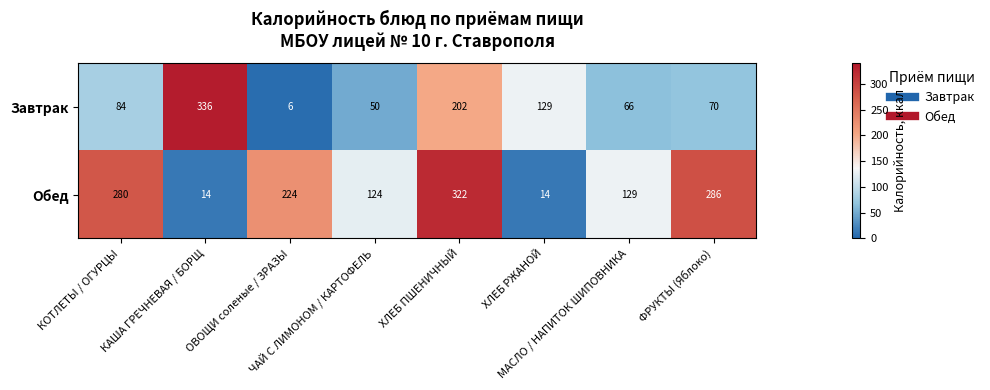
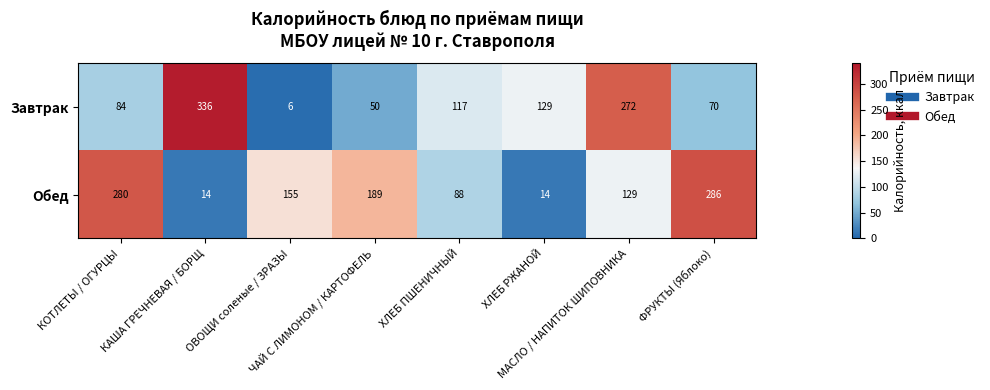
  {
    "Завтрак": {
      "КОТЛЕТЫ / ОГУРЦЫ": 84,
      "КАША ГРЕЧНЕВАЯ / БОРЩ": 336,
      "ОВОЩИ соленые / ЗРАЗЫ": 6,
      "ЧАЙ С ЛИМОНОМ / КАРТОФЕЛЬ": 50,
-     "ХЛЕБ ПШЕНИЧНЫЙ": 202,
+     "ХЛЕБ ПШЕНИЧНЫЙ": 117,
      "ХЛЕБ РЖАНОЙ": 129,
-     "МАСЛО / НАПИТОК ШИПОВНИКА": 66,
+     "МАСЛО / НАПИТОК ШИПОВНИКА": 272,
      "ФРУКТЫ (Яблоко)": 70
    },
    "Обед": {
      "КОТЛЕТЫ / ОГУРЦЫ": 280,
      "КАША ГРЕЧНЕВАЯ / БОРЩ": 14,
-     "ОВОЩИ соленые / ЗРАЗЫ": 224,
-     "ЧАЙ С ЛИМОНОМ / КАРТОФЕЛЬ": 124,
-     "ХЛЕБ ПШЕНИЧНЫЙ": 322,
+     "ОВОЩИ соленые / ЗРАЗЫ": 155,
+     "ЧАЙ С ЛИМОНОМ / КАРТОФЕЛЬ": 189,
+     "ХЛЕБ ПШЕНИЧНЫЙ": 88,
      "ХЛЕБ РЖАНОЙ": 14,
      "МАСЛО / НАПИТОК ШИПОВНИКА": 129,
      "ФРУКТЫ (Яблоко)": 286
    }
  }
